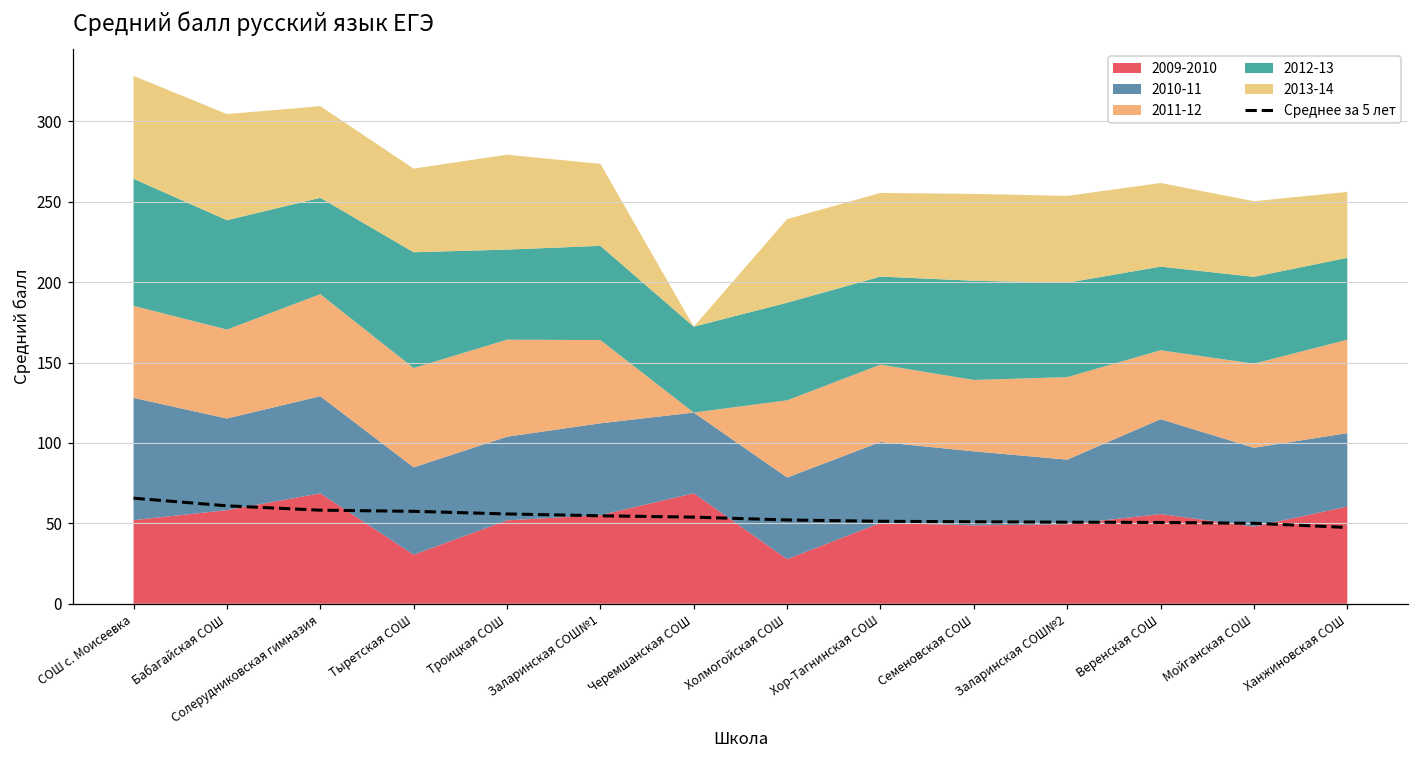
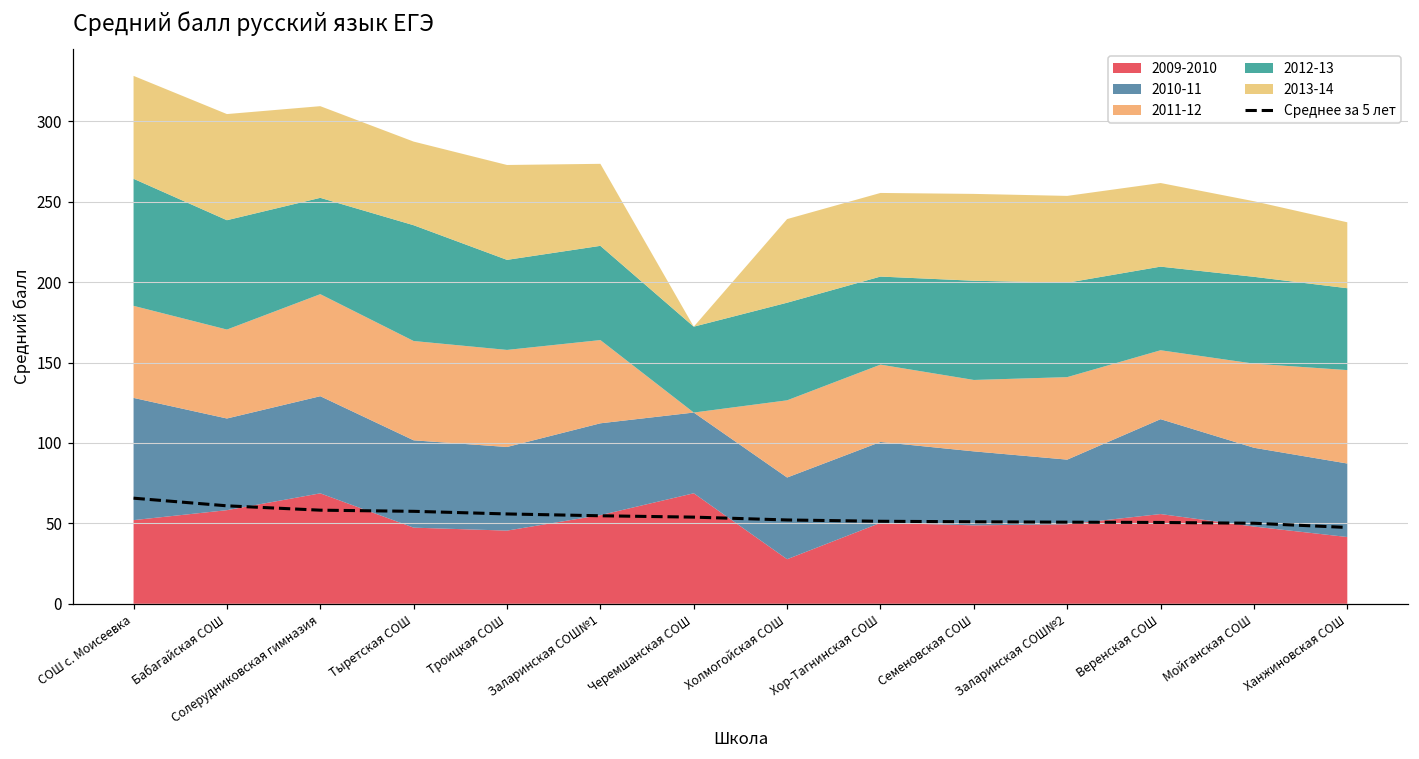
  {
    "Среднее за 5 лет": {
      "СОШ с. Моисеевка": 66,
      "Бабагайская СОШ": 61,
      "Солерудниковская гимназия": 58,
      "Тыретская СОШ": 57,
      "Троицкая СОШ": 56,
      "Черемшанская СОШ": 54,
      "Холмогойская СОШ": 52,
      "Семеновская СОШ": 51,
      "Веренская СОШ": 51,
      "Мойганская СОШ": 50,
      "Ханжиновская СОШ": 47
    },
    "2009-2010": {
      "СОШ с. Моисеевка": 52,
      "Бабагайская СОШ": 58,
      "Солерудниковская гимназия": 69,
-     "Тыретская СОШ": 31,
-     "Троицкая СОШ": 52,
+     "Тыретская СОШ": 47,
+     "Троицкая СОШ": 45,
      "Черемшанская СОШ": 69,
      "Холмогойская СОШ": 28,
      "Семеновская СОШ": 49,
      "Веренская СОШ": 56,
      "Мойганская СОШ": 48,
-     "Ханжиновская СОШ": 60
+     "Ханжиновская СОШ": 42
    }
  }
